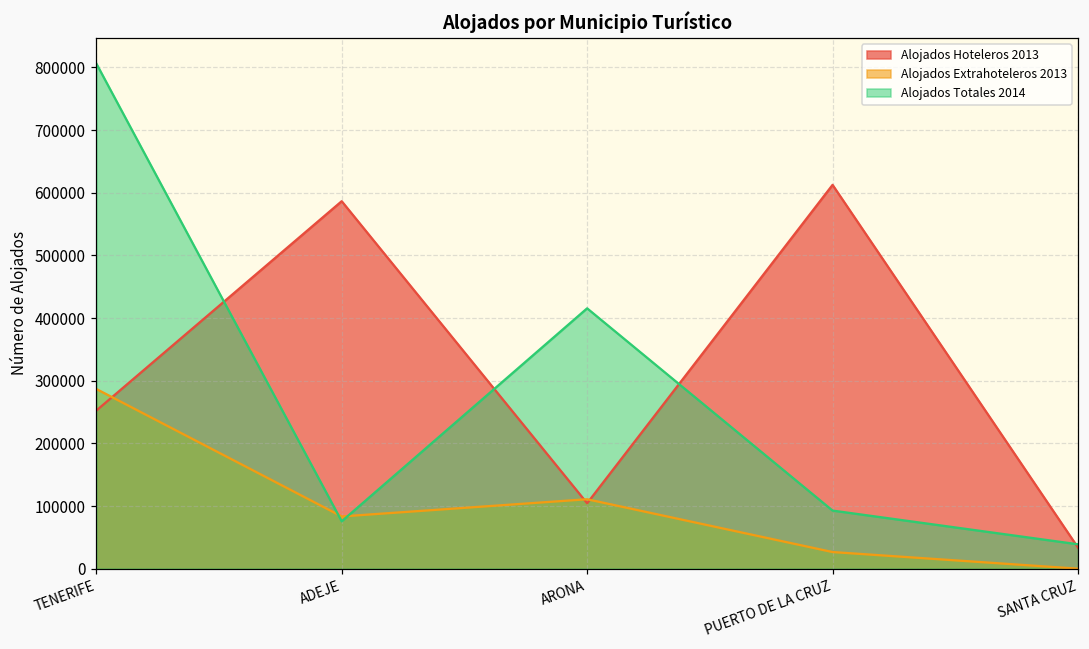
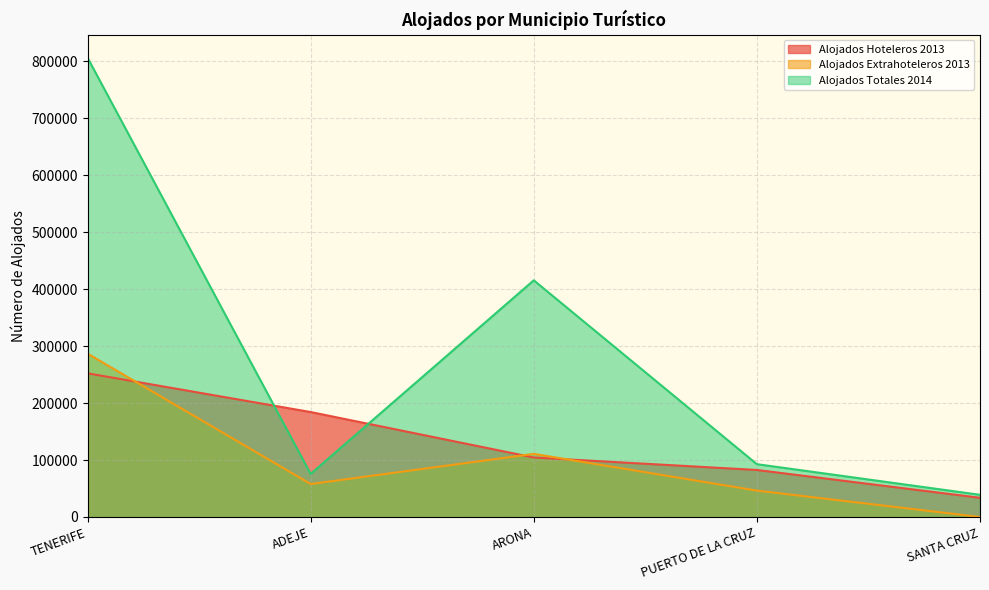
  {
    "Alojados Hoteleros 2013": {
      "TENERIFE": 250000,
-     "ADEJE": 590000,
+     "ADEJE": 180000,
      "ARONA": 100000,
-     "PUERTO DE LA CRUZ": 610000,
+     "PUERTO DE LA CRUZ": 80000,
      "SANTA CRUZ": 30000
    },
    "Alojados Extrahoteleros 2013": {
      "TENERIFE": 290000,
-     "ADEJE": 80000,
+     "ADEJE": 60000,
      "ARONA": 110000,
-     "PUERTO DE LA CRUZ": 30000,
+     "PUERTO DE LA CRUZ": 50000,
      "SANTA CRUZ": 0
    },
    "Alojados Totales 2014": {
      "TENERIFE": 810000,
      "ADEJE": 80000,
      "ARONA": 420000,
      "PUERTO DE LA CRUZ": 90000,
      "SANTA CRUZ": 40000
    }
  }
